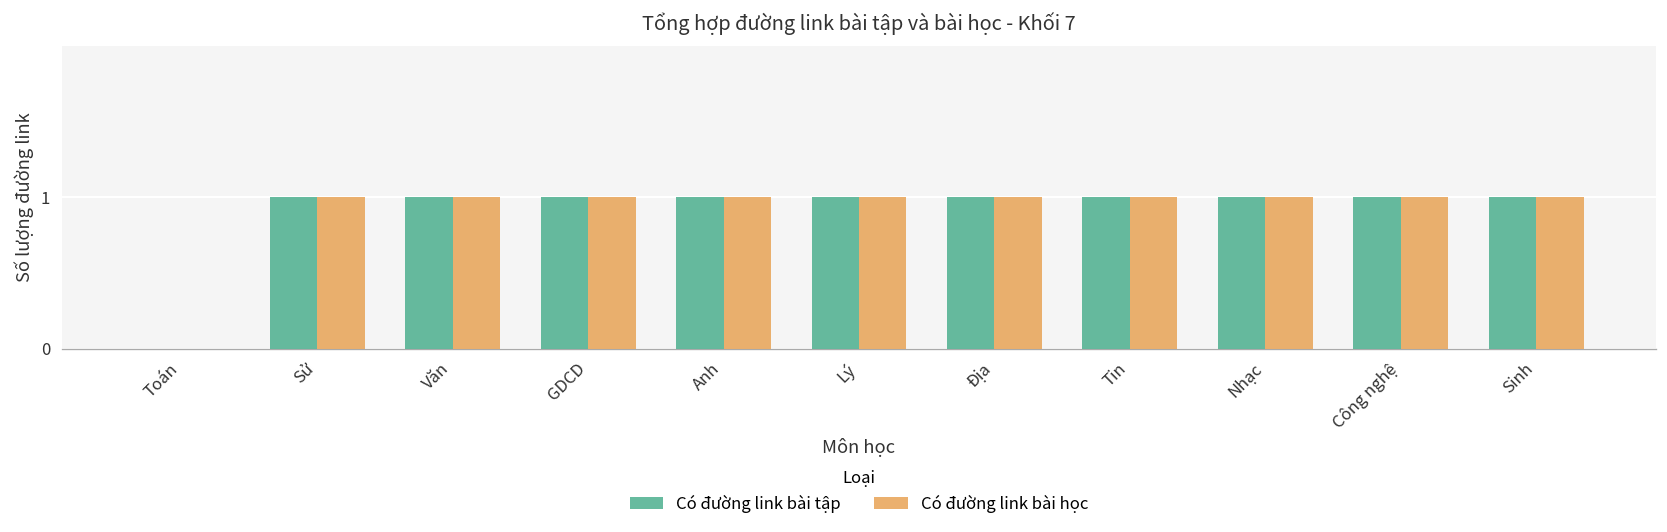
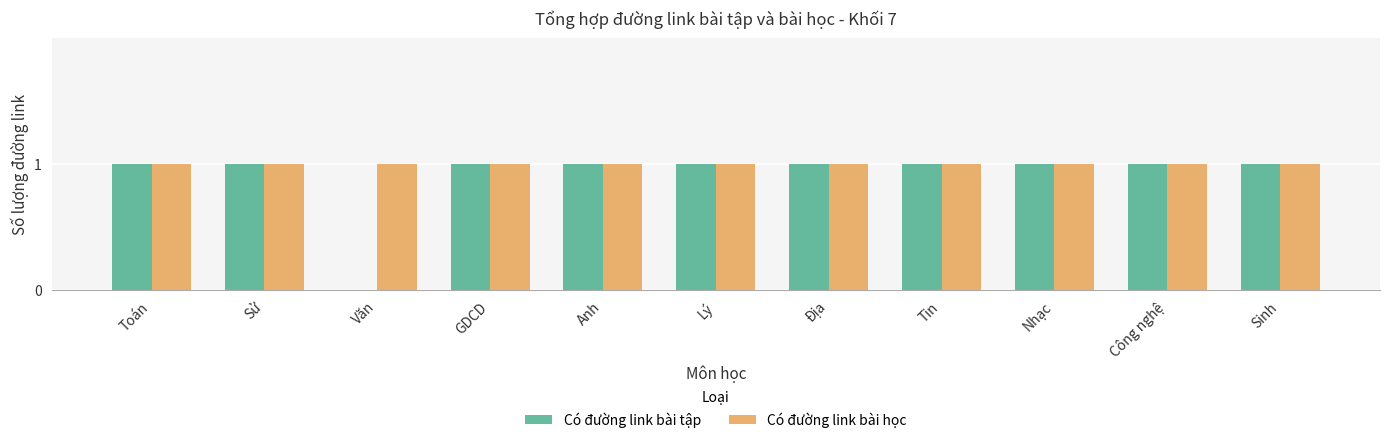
  {
    "Có đường link bài tập": {
-     "Toán": 0,
+     "Toán": 1,
      "Sử": 1,
-     "Văn": 1,
+     "Văn": 0,
      "GDCD": 1,
      "Anh": 1,
      "Lý": 1,
      "Địa": 1,
      "Tin": 1,
      "Nhạc": 1,
      "Công nghệ": 1,
      "Sinh": 1
    },
    "Có đường link bài học": {
-     "Toán": 0,
+     "Toán": 1,
      "Sử": 1,
      "Văn": 1,
      "GDCD": 1,
      "Anh": 1,
      "Lý": 1,
      "Địa": 1,
      "Tin": 1,
      "Nhạc": 1,
      "Công nghệ": 1,
      "Sinh": 1
    }
  }
